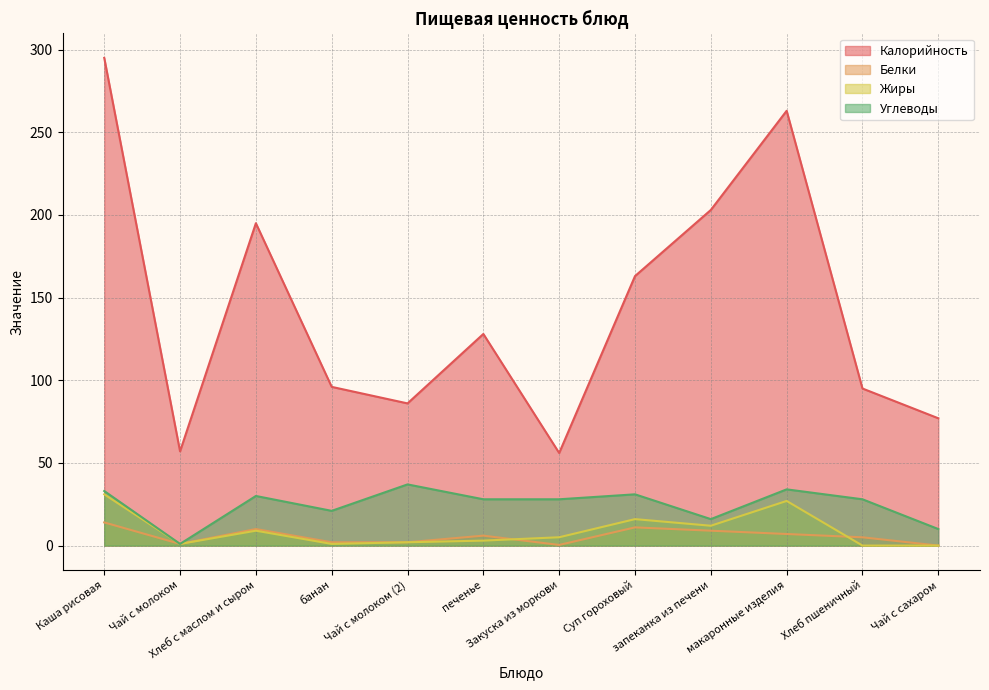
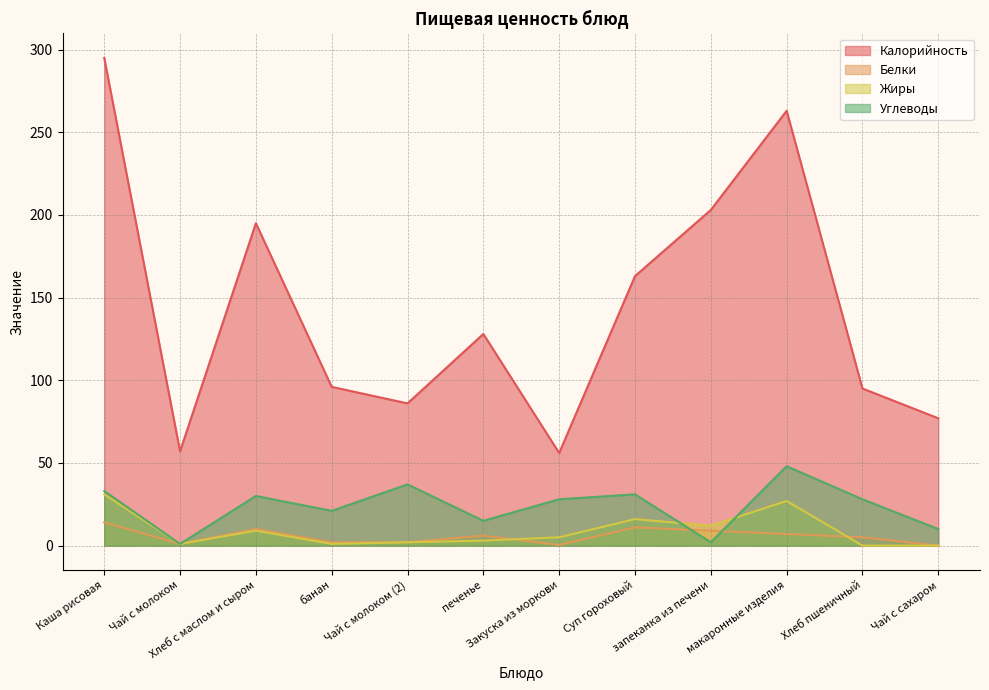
  {
    "Углеводы": {
      "Каша рисовая": 33,
      "Хлеб с маслом и сыром": 30,
      "банан": 21,
      "Чай с молоком (2)": 37,
-     "печенье": 28,
+     "печенье": 15,
      "Закуска из моркови": 28,
      "Суп гороховый": 31,
-     "запеканка из печени": 16,
-     "макаронные изделия": 34,
+     "запеканка из печени": 2,
+     "макаронные изделия": 48,
      "Хлеб пшеничный": 28,
      "Чай с сахаром": 10
    }
  }
